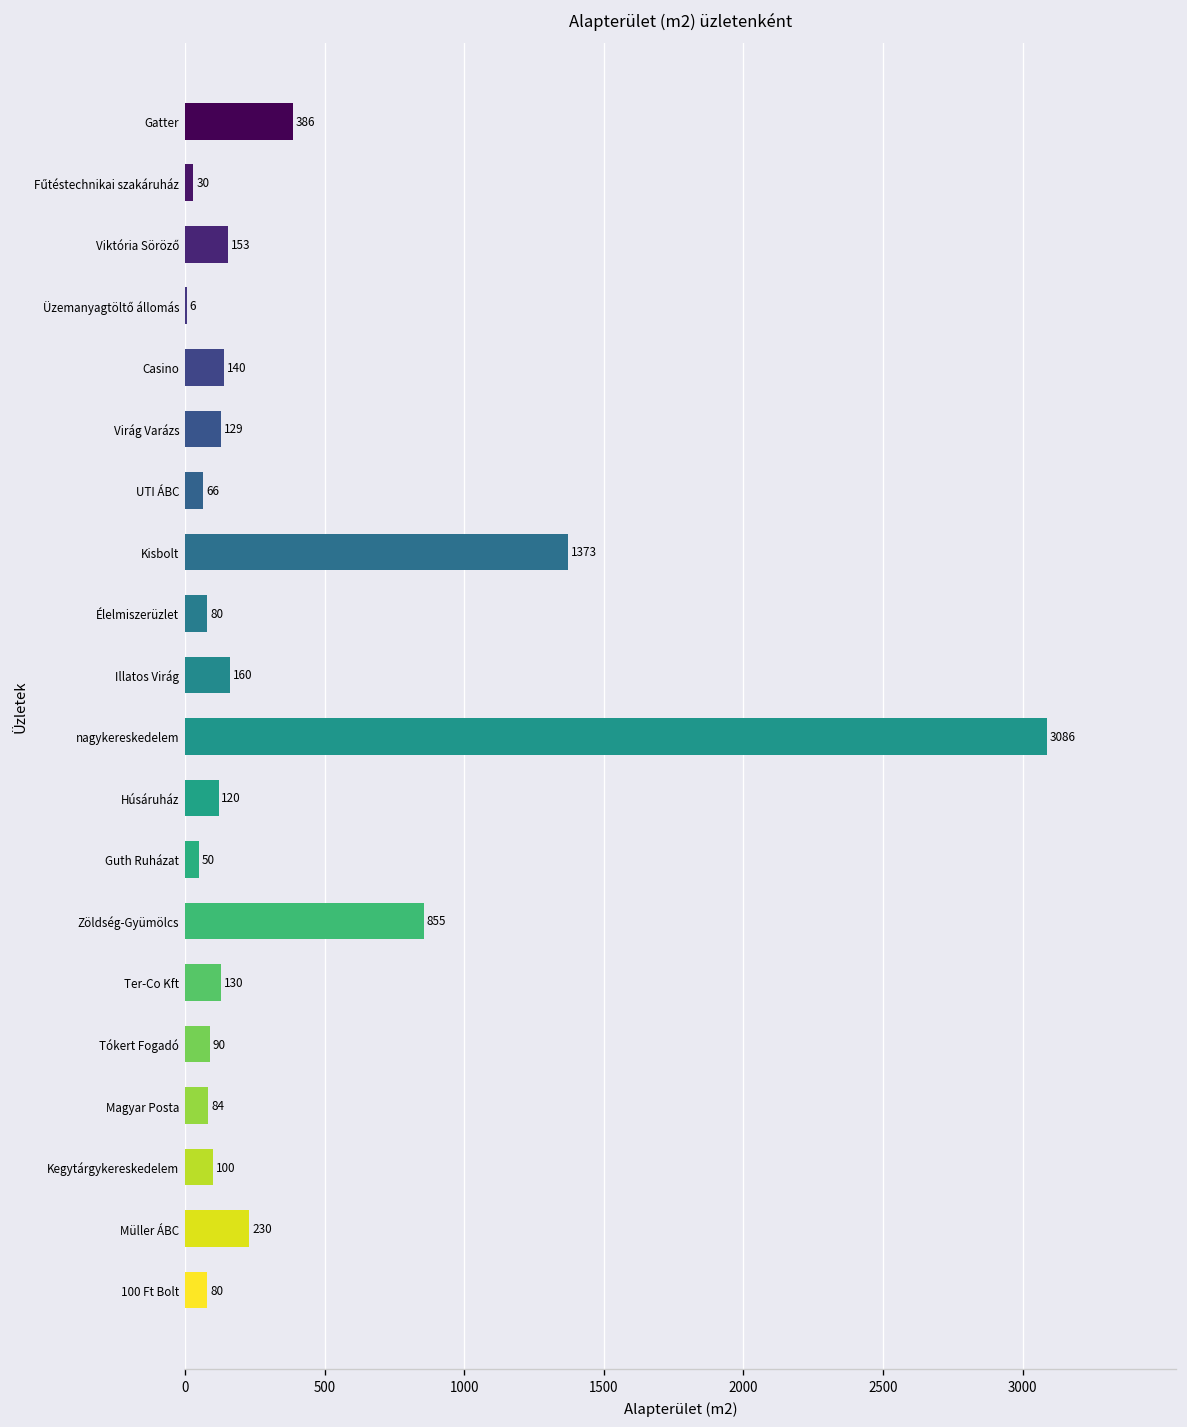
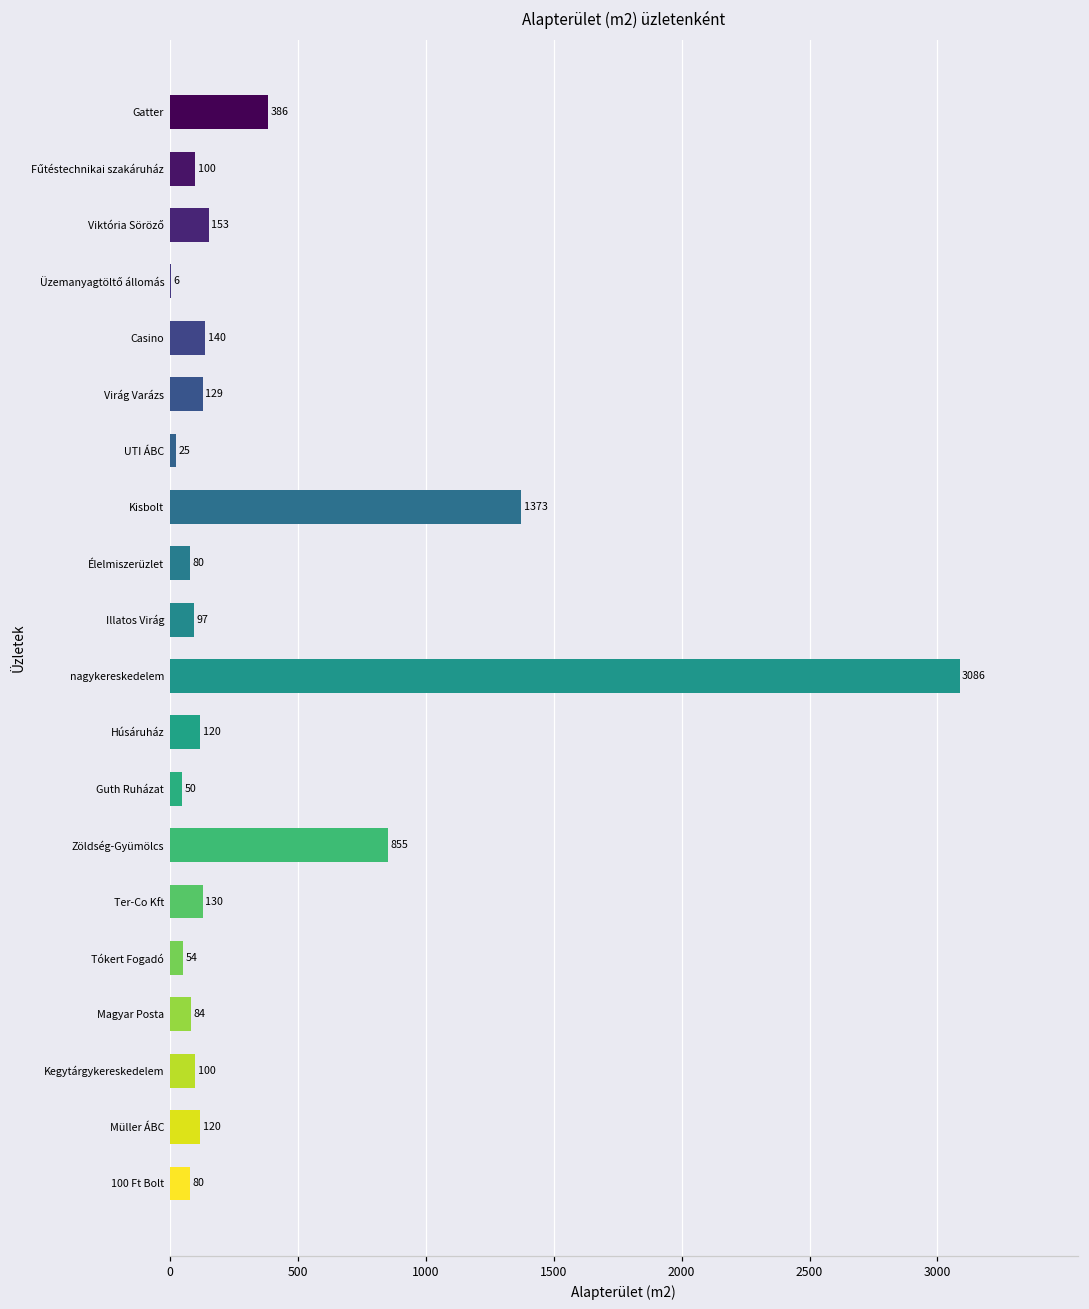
  {
    "Gatter": 386,
-   "Fűtéstechnikai szakáruház": 30,
+   "Fűtéstechnikai szakáruház": 100,
    "Viktória Söröző": 153,
    "Üzemanyagtöltő állomás": 6,
    "Casino": 140,
    "Virág Varázs": 129,
-   "UTI ÁBC": 66,
+   "UTI ÁBC": 25,
    "Kisbolt": 1373,
    "Élelmiszerüzlet": 80,
-   "Illatos Virág": 160,
+   "Illatos Virág": 97,
    "nagykereskedelem": 3086,
    "Húsáruház": 120,
    "Guth Ruházat": 50,
    "Zöldség-Gyümölcs": 855,
    "Ter-Co Kft": 130,
-   "Tókert Fogadó": 90,
+   "Tókert Fogadó": 54,
    "Magyar Posta": 84,
    "Kegytárgykereskedelem": 100,
-   "Müller ÁBC": 230,
+   "Müller ÁBC": 120,
    "100 Ft Bolt": 80
  }
